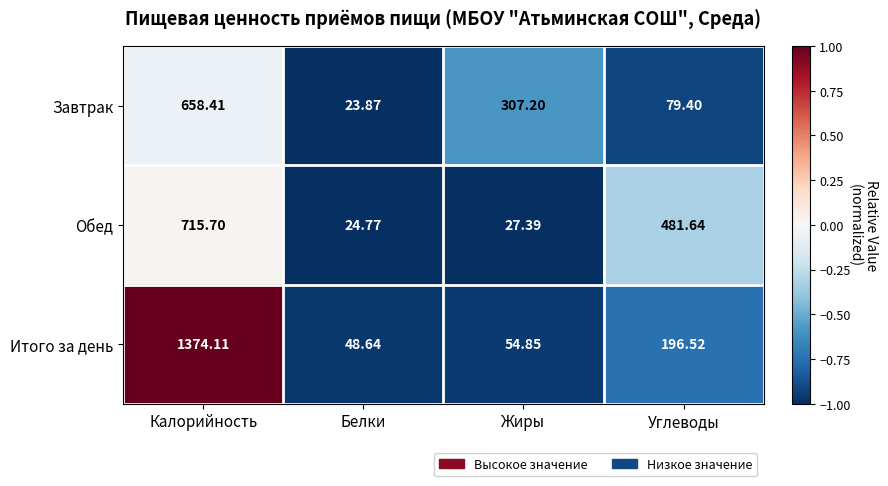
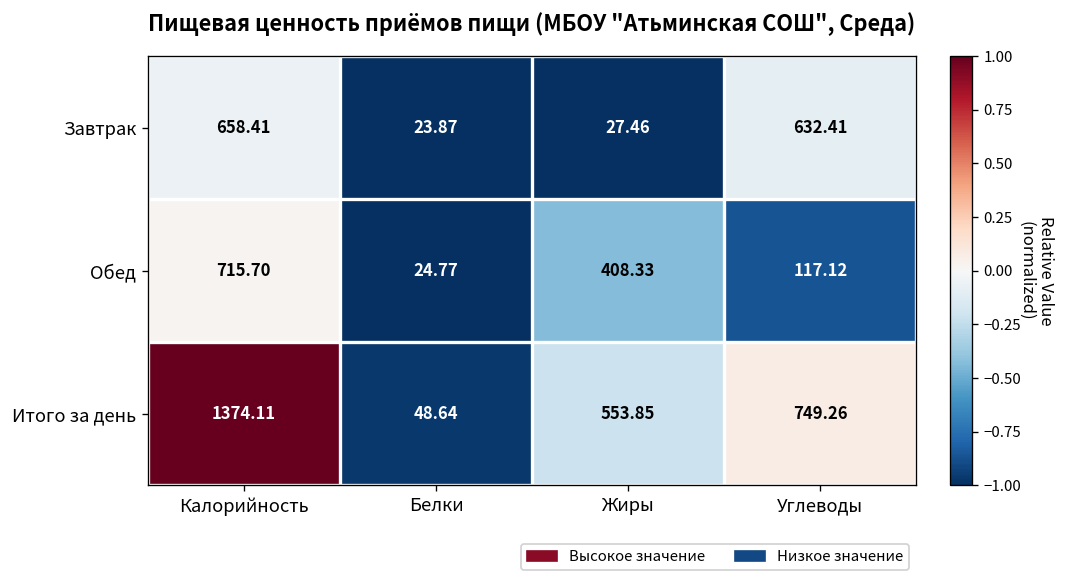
  {
    "Завтрак": {
      "Калорийность": 658.41,
      "Белки": 23.87,
-     "Жиры": 307.20,
-     "Углеводы": 79.40
+     "Жиры": 27.46,
+     "Углеводы": 632.41
    },
    "Обед": {
      "Калорийность": 715.70,
      "Белки": 24.77,
-     "Жиры": 27.39,
-     "Углеводы": 481.64
+     "Жиры": 408.33,
+     "Углеводы": 117.12
    },
    "Итого за день": {
      "Калорийность": 1374.11,
      "Белки": 48.64,
-     "Жиры": 54.85,
-     "Углеводы": 196.52
+     "Жиры": 553.85,
+     "Углеводы": 749.26
    }
  }
